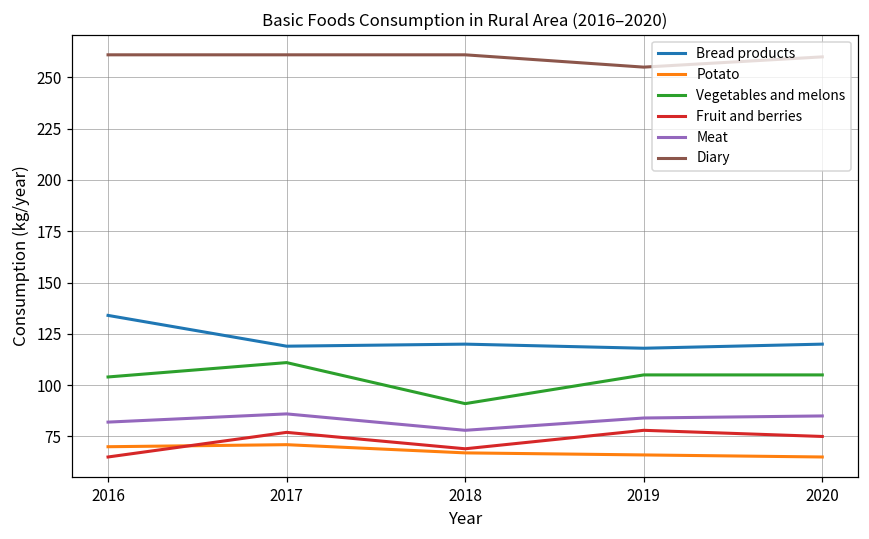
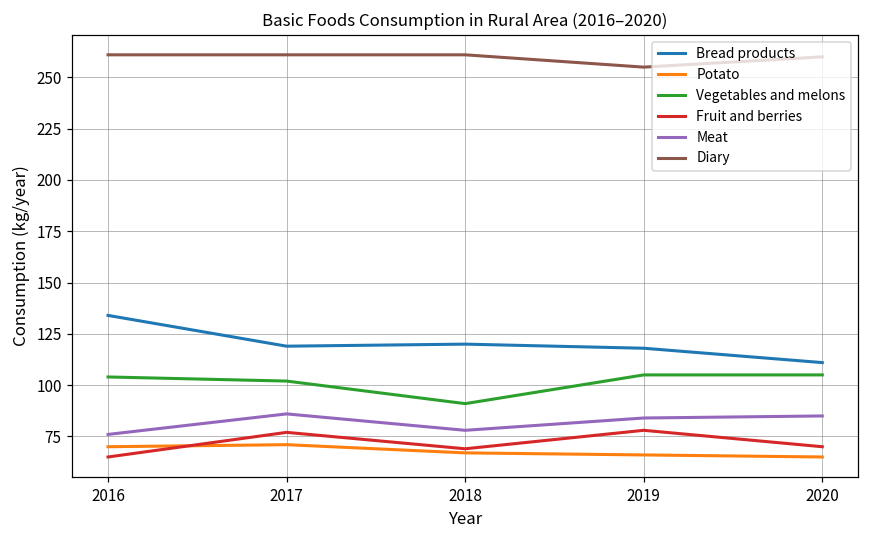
  {
    "Bread products": {
      "2016": 134,
      "2017": 119,
      "2018": 120,
      "2019": 118,
-     "2020": 120
+     "2020": 111
    },
    "Potato": {
      "2016": 70,
      "2017": 71,
      "2018": 67,
      "2019": 66,
      "2020": 65
    },
    "Vegetables and melons": {
      "2016": 104,
-     "2017": 111,
+     "2017": 102,
      "2018": 91,
      "2019": 105,
      "2020": 105
    },
    "Fruit and berries": {
      "2016": 65,
      "2017": 77,
      "2018": 69,
      "2019": 78,
-     "2020": 75
+     "2020": 70
    },
    "Meat": {
-     "2016": 82,
+     "2016": 76,
      "2017": 86,
      "2018": 78,
      "2019": 84,
      "2020": 85
    },
    "Diary": {
      "2016": 261,
      "2017": 261,
      "2018": 261,
      "2019": 255
    }
  }
